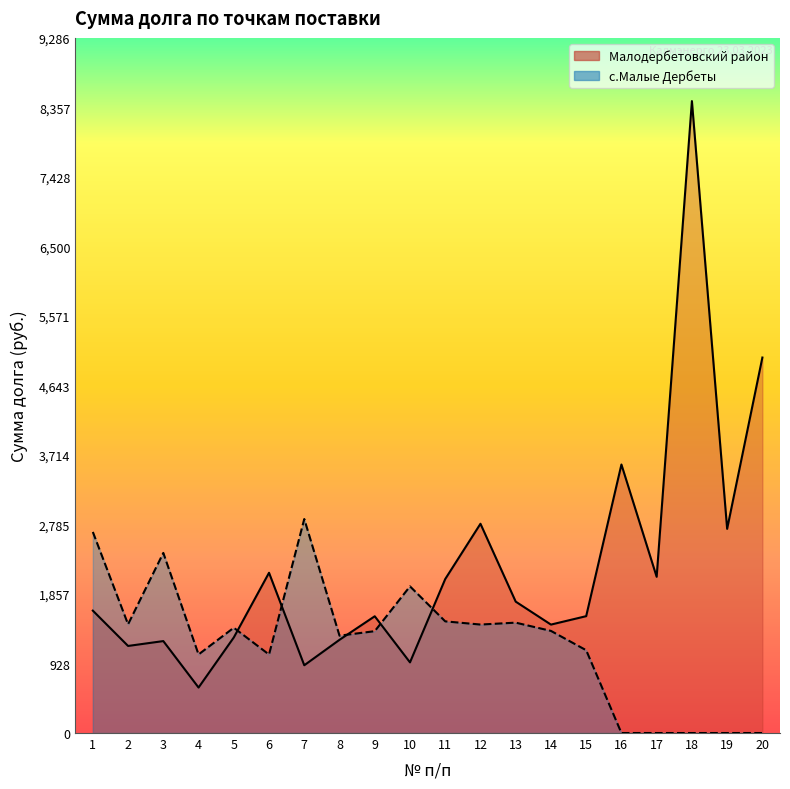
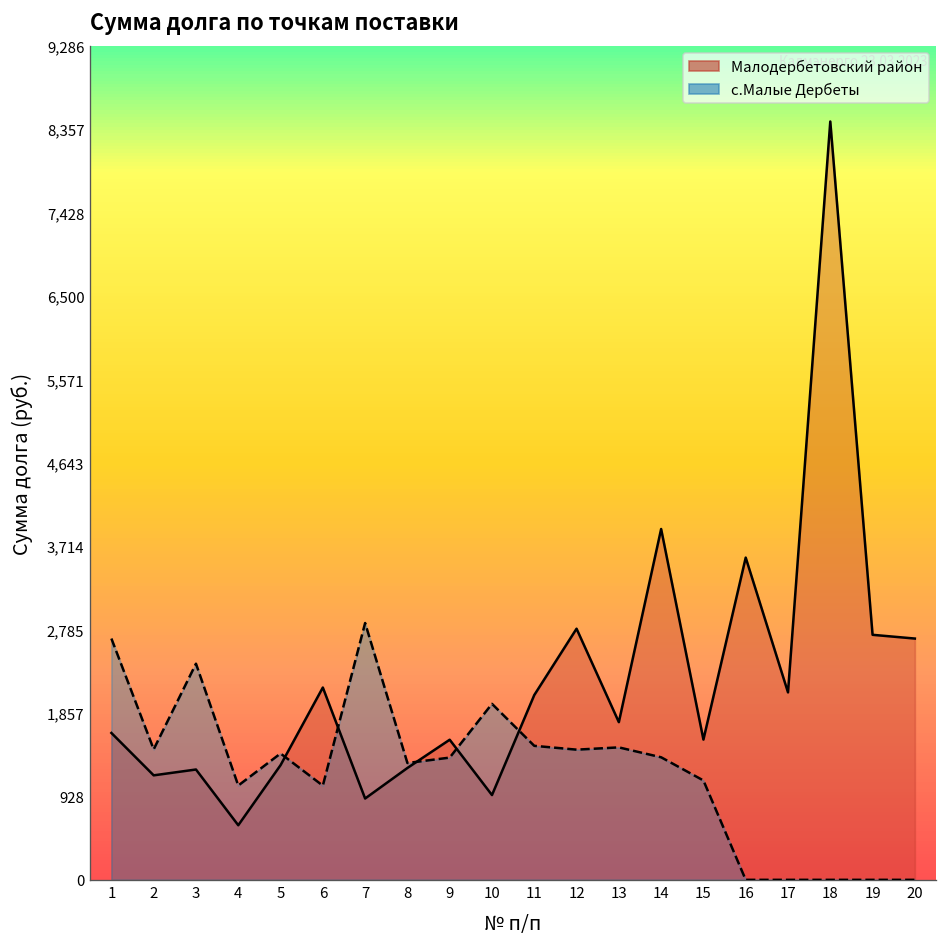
  {
    "Малодербетовский район": {
      "1": "1,600",
      "2": "1,200",
      "3": "1,200",
      "4": "600",
      "5": "1,300",
      "6": "2,100",
      "7": "900",
      "8": "1,200",
      "9": "1,600",
      "10": "900",
      "11": "2,100",
      "12": "2,800",
      "13": "1,800",
-     "14": "1,400",
+     "14": "3,900",
      "15": "1,600",
      "16": "3,600",
      "17": "2,100",
      "18": "8,400",
      "19": "2,700",
-     "20": "5,000"
+     "20": "2,700"
    },
    "с.Малые Дербеты": {
      "1": "2,700",
      "2": "1,500",
      "3": "2,400",
      "4": "1,000",
      "5": "1,400",
      "6": "1,000",
      "7": "2,900",
      "8": "1,300",
      "9": "1,400",
      "10": "2,000",
      "11": "1,500",
      "12": "1,400",
      "13": "1,500",
      "14": "1,400",
      "15": "1,100",
      "16": "0",
      "17": "0",
      "18": "0",
      "19": "0",
      "20": "0"
    }
  }
